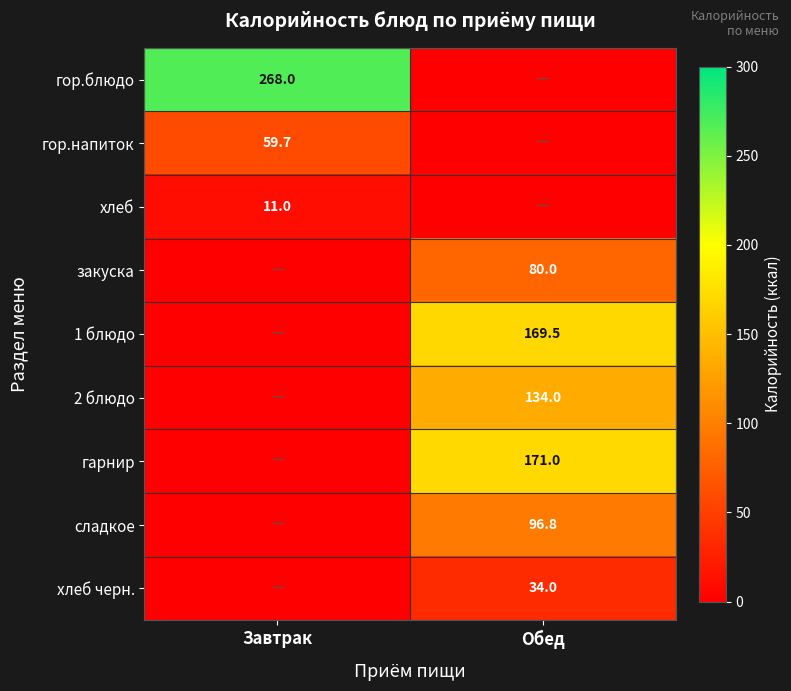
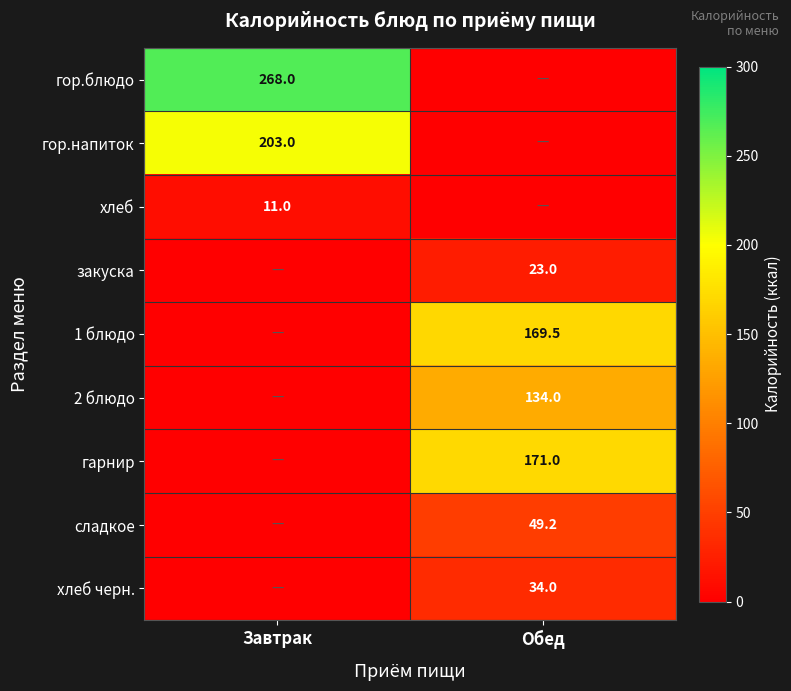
  {
    "гор.блюдо": {
      "Завтрак": 268.0
    },
    "гор.напиток": {
-     "Завтрак": 59.7
+     "Завтрак": 203.0
    },
    "хлеб": {
      "Завтрак": 11.0
    },
    "закуска": {
-     "Обед": 80.0
+     "Обед": 23.0
    },
    "1 блюдо": {
      "Обед": 169.5
    },
    "2 блюдо": {
      "Обед": 134.0
    },
    "гарнир": {
      "Обед": 171.0
    },
    "сладкое": {
-     "Обед": 96.8
+     "Обед": 49.2
    },
    "хлеб черн.": {
      "Обед": 34.0
    }
  }
